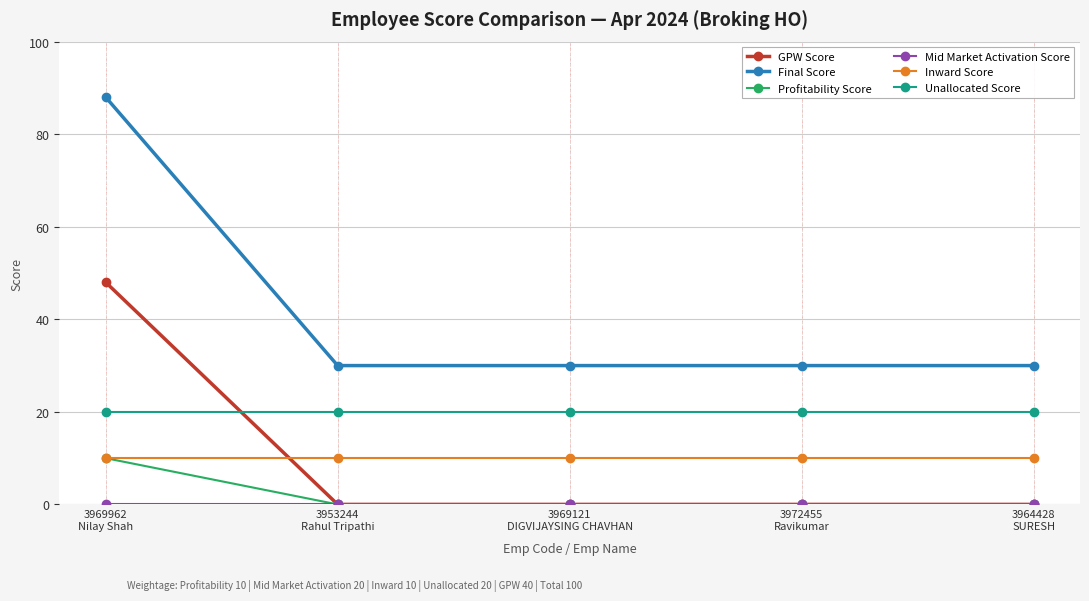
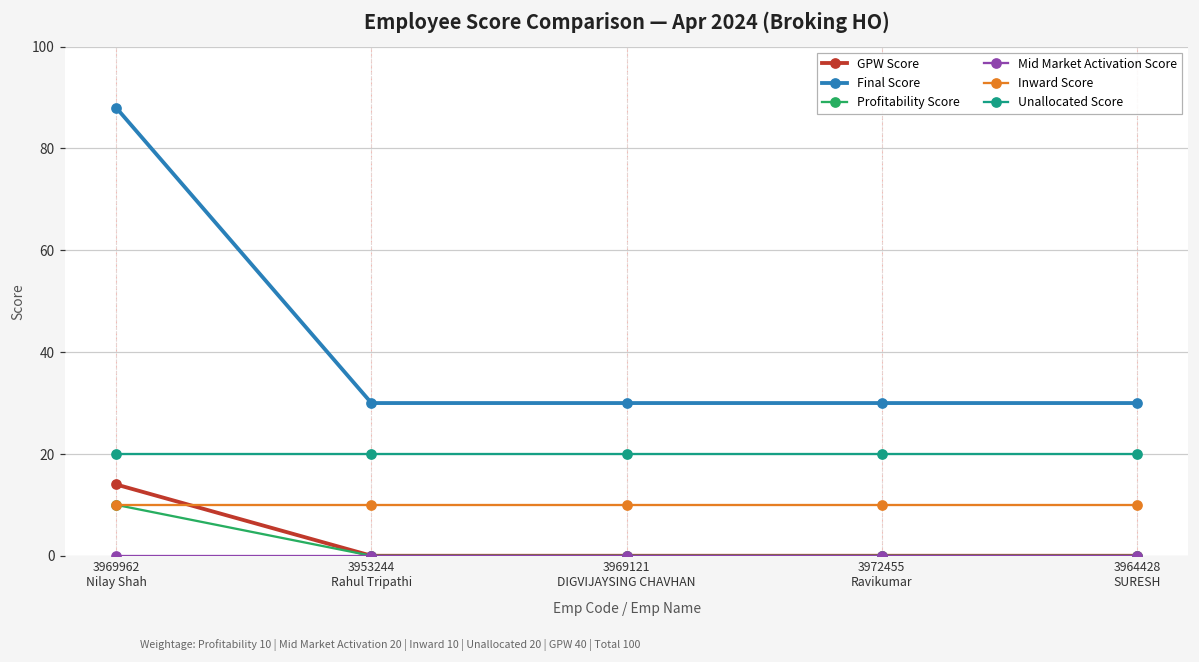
  {
    "GPW Score": {
-     "3969962 Nilay Shah": 48
+     "3969962 Nilay Shah": 14
    },
    "Final Score": {
      "3969962 Nilay Shah": 88,
      "3953244 Rahul Tripathi": 30,
      "3969121 DIGVIJAYSING CHAVHAN": 30,
      "3972455 Ravikumar": 30,
      "3964428 SURESH": 30
    },
    "Mid Market Activation Score": {
      "3969962 Nilay Shah": 0
    },
    "Inward Score": {
      "3953244 Rahul Tripathi": 10,
      "3969121 DIGVIJAYSING CHAVHAN": 10,
      "3972455 Ravikumar": 10,
      "3964428 SURESH": 10
    }
  }
